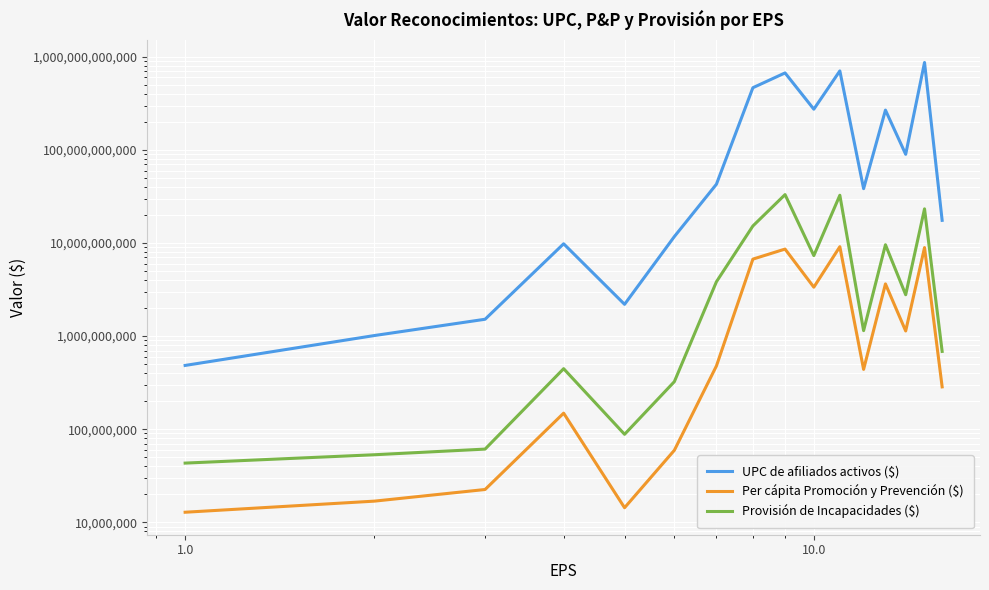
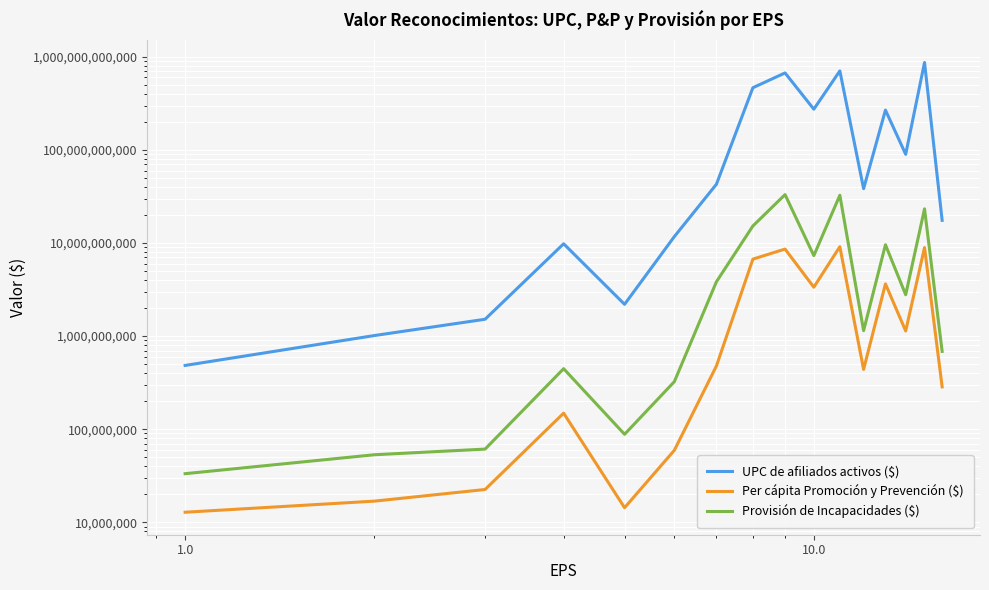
  {
    "UPC de afiliados activos ($)": {
      "1.0": "500,000,000",
      "10.0": "270,000,000,000"
    },
    "Per cápita Promoción y Prevención ($)": {
      "1.0": "13,000,000",
      "10.0": "3,400,000,000"
    },
    "Provisión de Incapacidades ($)": {
-     "1.0": "40,000,000",
+     "1.0": "33,000,000",
      "10.0": "7,000,000,000"
    }
  }
